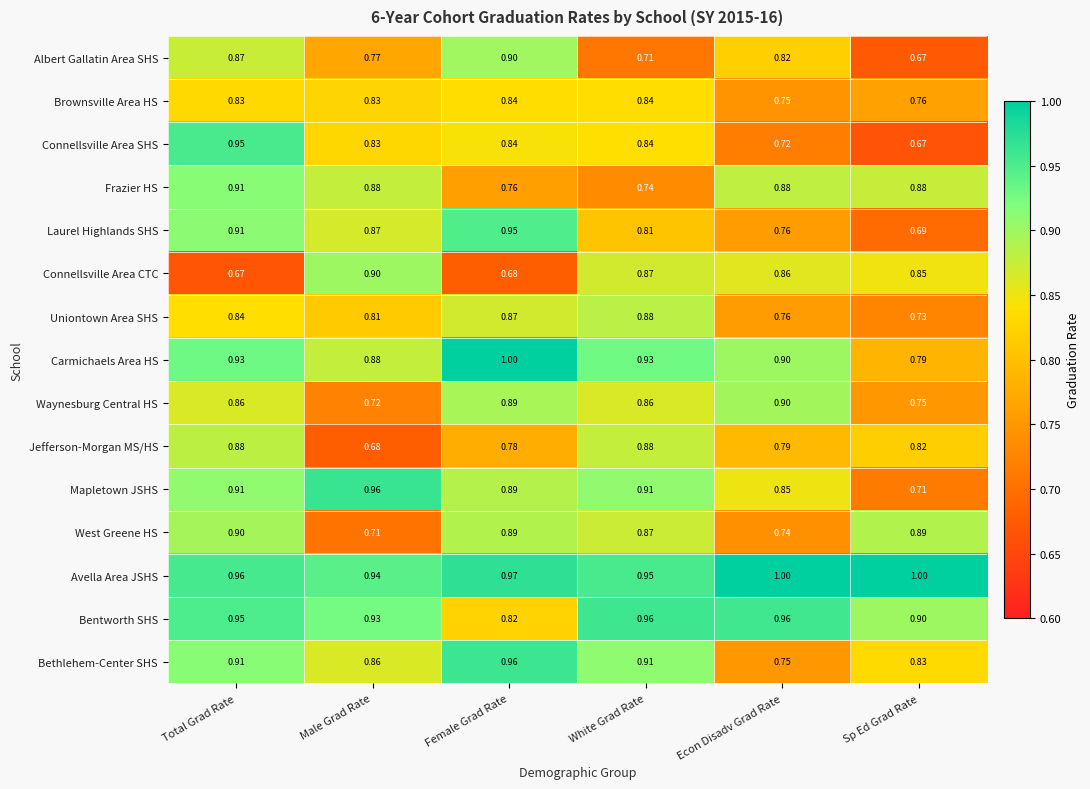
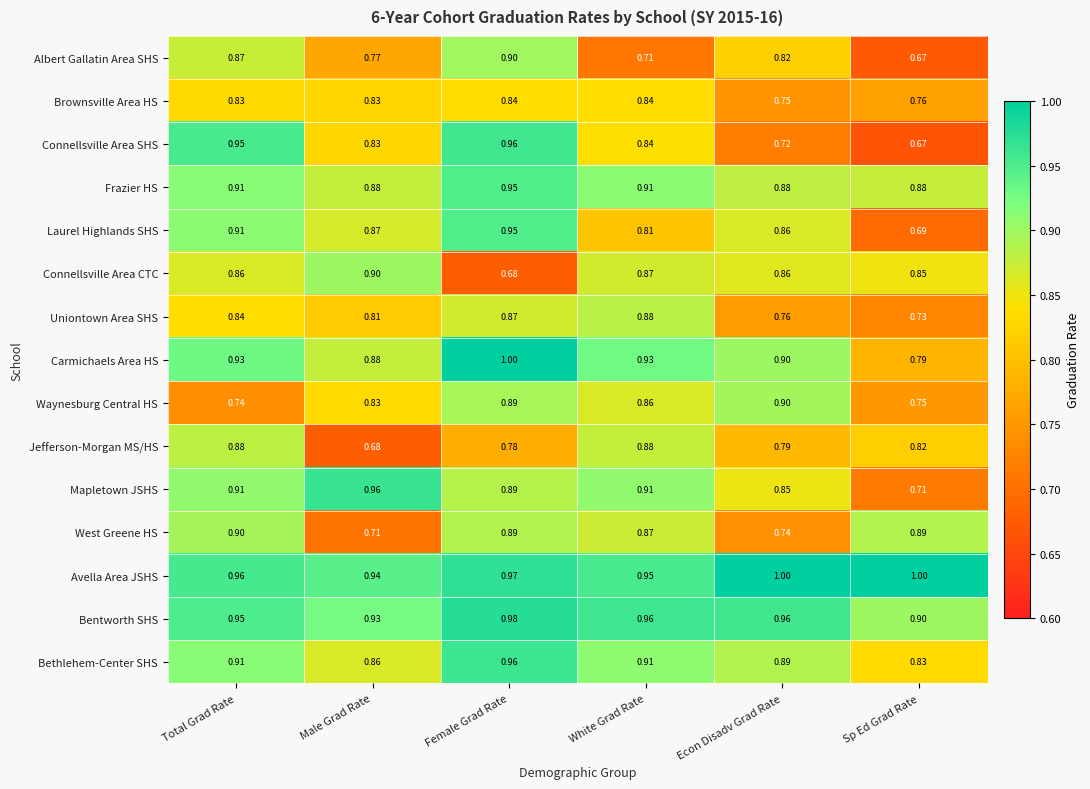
  {
    "Albert Gallatin Area SHS": {
      "Total Grad Rate": 0.87,
      "Male Grad Rate": 0.77,
      "Female Grad Rate": 0.90,
      "White Grad Rate": 0.71,
      "Econ Disadv Grad Rate": 0.82,
      "Sp Ed Grad Rate": 0.67
    },
    "Brownsville Area HS": {
      "Total Grad Rate": 0.83,
      "Male Grad Rate": 0.83,
      "Female Grad Rate": 0.84,
      "White Grad Rate": 0.84,
      "Econ Disadv Grad Rate": 0.75,
      "Sp Ed Grad Rate": 0.76
    },
    "Connellsville Area SHS": {
      "Total Grad Rate": 0.95,
      "Male Grad Rate": 0.83,
-     "Female Grad Rate": 0.84,
+     "Female Grad Rate": 0.96,
      "White Grad Rate": 0.84,
      "Econ Disadv Grad Rate": 0.72,
      "Sp Ed Grad Rate": 0.67
    },
    "Frazier HS": {
      "Total Grad Rate": 0.91,
      "Male Grad Rate": 0.88,
-     "Female Grad Rate": 0.76,
-     "White Grad Rate": 0.74,
+     "Female Grad Rate": 0.95,
+     "White Grad Rate": 0.91,
      "Econ Disadv Grad Rate": 0.88,
      "Sp Ed Grad Rate": 0.88
    },
    "Laurel Highlands SHS": {
      "Total Grad Rate": 0.91,
      "Male Grad Rate": 0.87,
      "Female Grad Rate": 0.95,
      "White Grad Rate": 0.81,
-     "Econ Disadv Grad Rate": 0.76,
+     "Econ Disadv Grad Rate": 0.86,
      "Sp Ed Grad Rate": 0.69
    },
    "Connellsville Area CTC": {
-     "Total Grad Rate": 0.67,
+     "Total Grad Rate": 0.86,
      "Male Grad Rate": 0.90,
      "Female Grad Rate": 0.68,
      "White Grad Rate": 0.87,
      "Econ Disadv Grad Rate": 0.86,
      "Sp Ed Grad Rate": 0.85
    },
    "Uniontown Area SHS": {
      "Total Grad Rate": 0.84,
      "Male Grad Rate": 0.81,
      "Female Grad Rate": 0.87,
      "White Grad Rate": 0.88,
      "Econ Disadv Grad Rate": 0.76,
      "Sp Ed Grad Rate": 0.73
    },
    "Carmichaels Area HS": {
      "Total Grad Rate": 0.93,
      "Male Grad Rate": 0.88,
      "Female Grad Rate": 1.00,
      "White Grad Rate": 0.93,
      "Econ Disadv Grad Rate": 0.90,
      "Sp Ed Grad Rate": 0.79
    },
    "Waynesburg Central HS": {
-     "Total Grad Rate": 0.86,
-     "Male Grad Rate": 0.72,
+     "Total Grad Rate": 0.74,
+     "Male Grad Rate": 0.83,
      "Female Grad Rate": 0.89,
      "White Grad Rate": 0.86,
      "Econ Disadv Grad Rate": 0.90,
      "Sp Ed Grad Rate": 0.75
    },
    "Jefferson-Morgan MS/HS": {
      "Total Grad Rate": 0.88,
      "Male Grad Rate": 0.68,
      "Female Grad Rate": 0.78,
      "White Grad Rate": 0.88,
      "Econ Disadv Grad Rate": 0.79,
      "Sp Ed Grad Rate": 0.82
    },
    "Mapletown JSHS": {
      "Total Grad Rate": 0.91,
      "Male Grad Rate": 0.96,
      "Female Grad Rate": 0.89,
      "White Grad Rate": 0.91,
      "Econ Disadv Grad Rate": 0.85,
      "Sp Ed Grad Rate": 0.71
    },
    "West Greene HS": {
      "Total Grad Rate": 0.90,
      "Male Grad Rate": 0.71,
      "Female Grad Rate": 0.89,
      "White Grad Rate": 0.87,
      "Econ Disadv Grad Rate": 0.74,
      "Sp Ed Grad Rate": 0.89
    },
    "Avella Area JSHS": {
      "Total Grad Rate": 0.96,
      "Male Grad Rate": 0.94,
      "Female Grad Rate": 0.97,
      "White Grad Rate": 0.95,
      "Econ Disadv Grad Rate": 1.00,
      "Sp Ed Grad Rate": 1.00
    },
    "Bentworth SHS": {
      "Total Grad Rate": 0.95,
      "Male Grad Rate": 0.93,
-     "Female Grad Rate": 0.82,
+     "Female Grad Rate": 0.98,
      "White Grad Rate": 0.96,
      "Econ Disadv Grad Rate": 0.96,
      "Sp Ed Grad Rate": 0.90
    },
    "Bethlehem-Center SHS": {
      "Total Grad Rate": 0.91,
      "Male Grad Rate": 0.86,
      "Female Grad Rate": 0.96,
      "White Grad Rate": 0.91,
-     "Econ Disadv Grad Rate": 0.75,
+     "Econ Disadv Grad Rate": 0.89,
      "Sp Ed Grad Rate": 0.83
    }
  }
